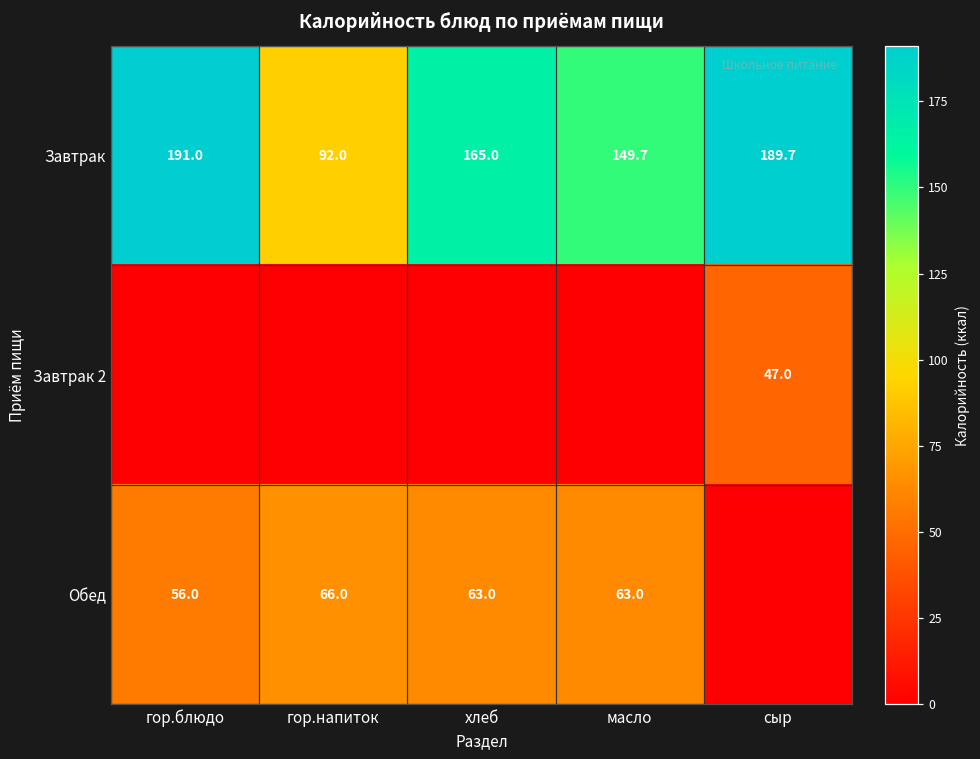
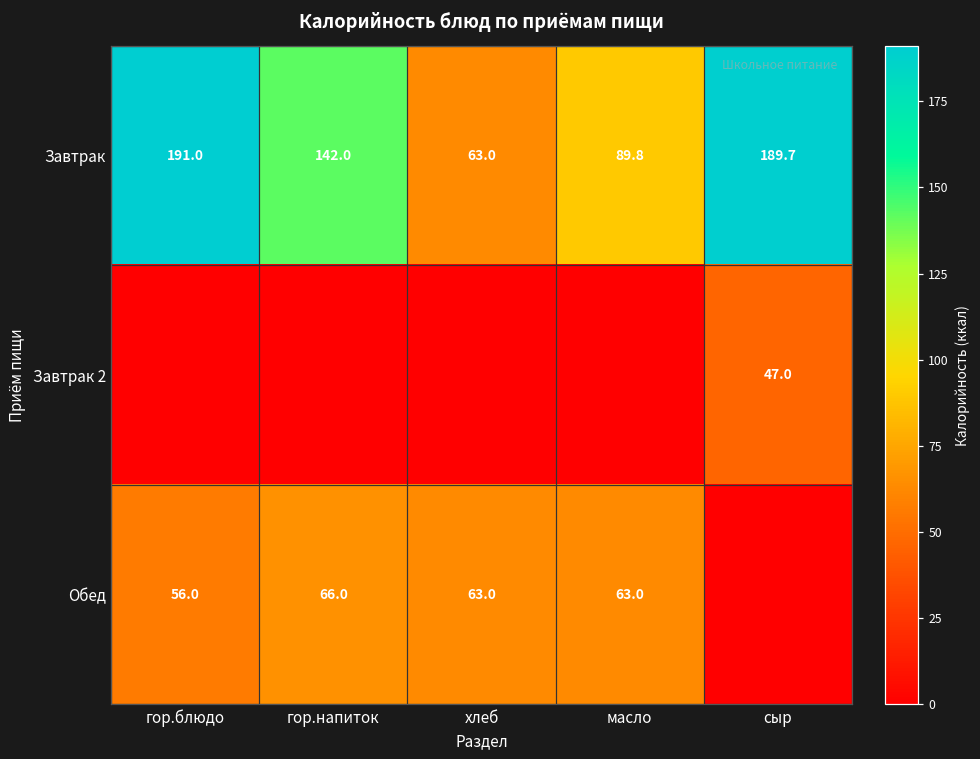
  {
    "Завтрак": {
      "гор.блюдо": 191.0,
-     "гор.напиток": 92.0,
-     "хлеб": 165.0,
-     "масло": 149.7
+     "гор.напиток": 142.0,
+     "хлеб": 63.0,
+     "масло": 89.8
    },
    "Завтрак 2": {
      "сыр": 47.0
    },
    "Обед": {
      "гор.блюдо": 56.0,
      "гор.напиток": 66.0,
      "хлеб": 63.0,
      "масло": 63.0
    }
  }
